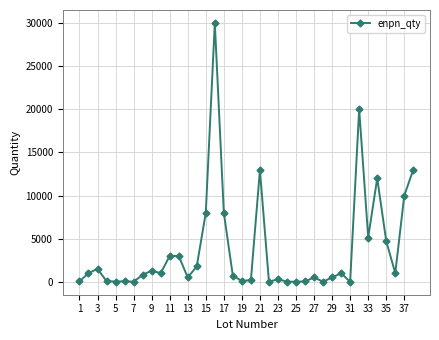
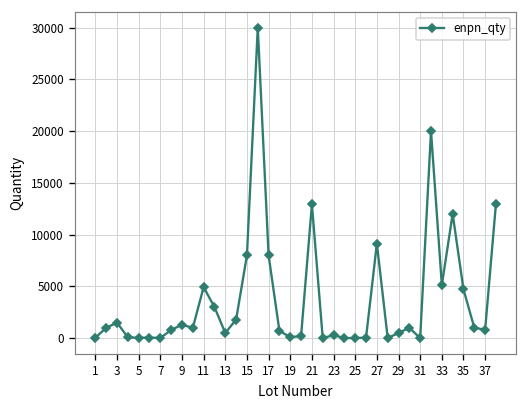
  {
    "1": 0,
    "3": 2000,
    "5": 0,
    "7": 0,
    "9": 1000,
-   "11": 3000,
+   "11": 5000,
    "13": 1000,
    "15": 8000,
    "17": 8000,
    "19": 0,
    "21": 13000,
    "23": 0,
    "25": 0,
-   "27": 1000,
+   "27": 9000,
    "29": 1000,
    "31": 0,
    "33": 5000,
    "35": 5000,
-   "37": 10000
+   "37": 1000
  }
